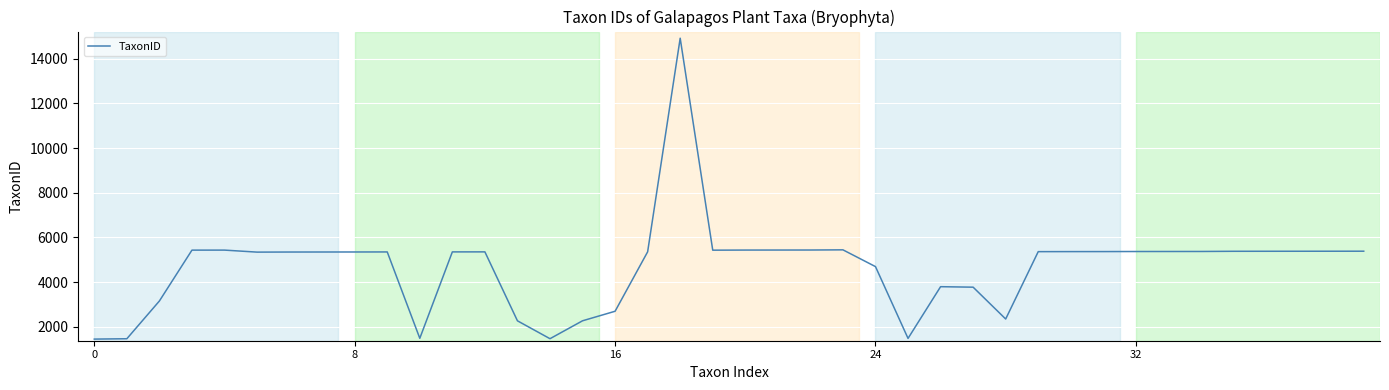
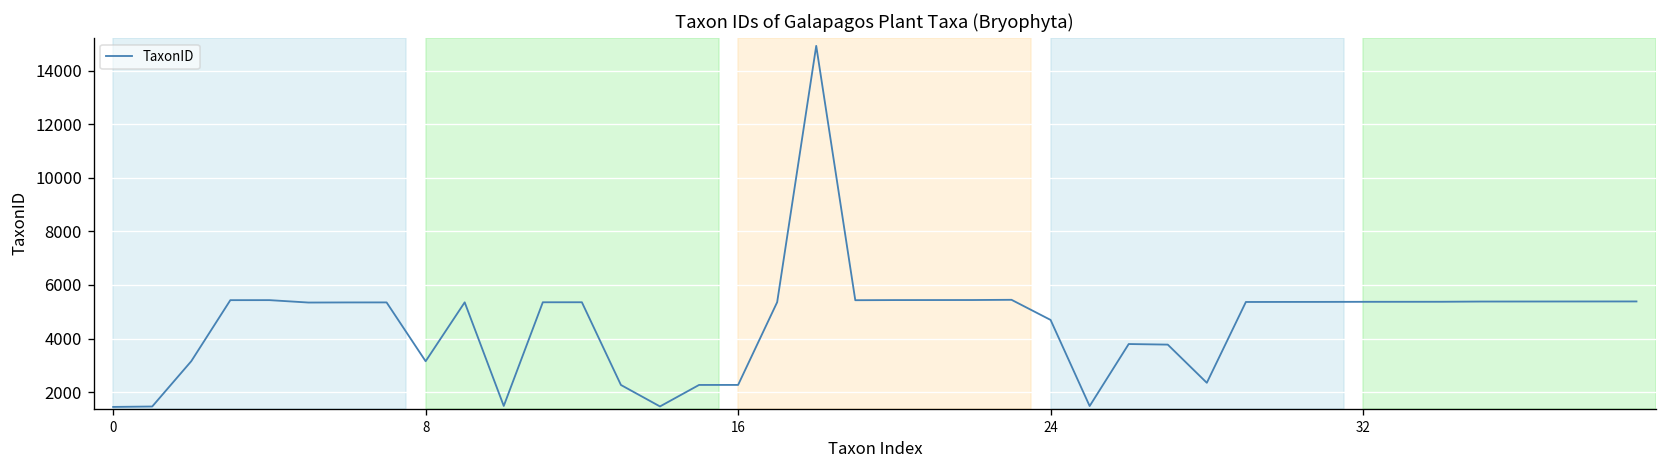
  {
    "0": 1500,
-   "8": 5400,
-   "16": 2700,
+   "8": 3200,
+   "16": 2300,
    "24": 4700,
    "32": 5400
  }
